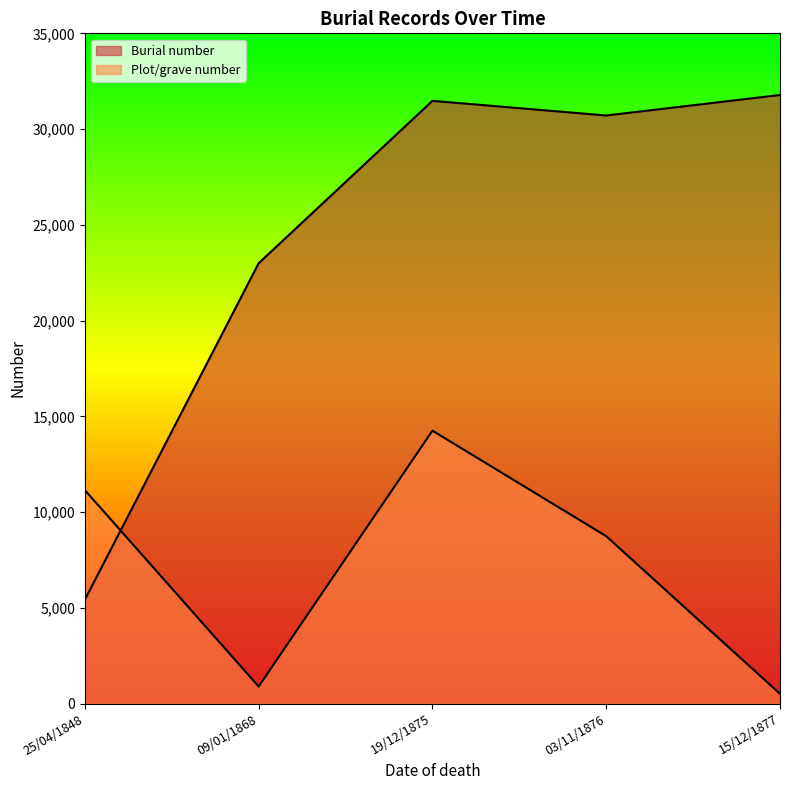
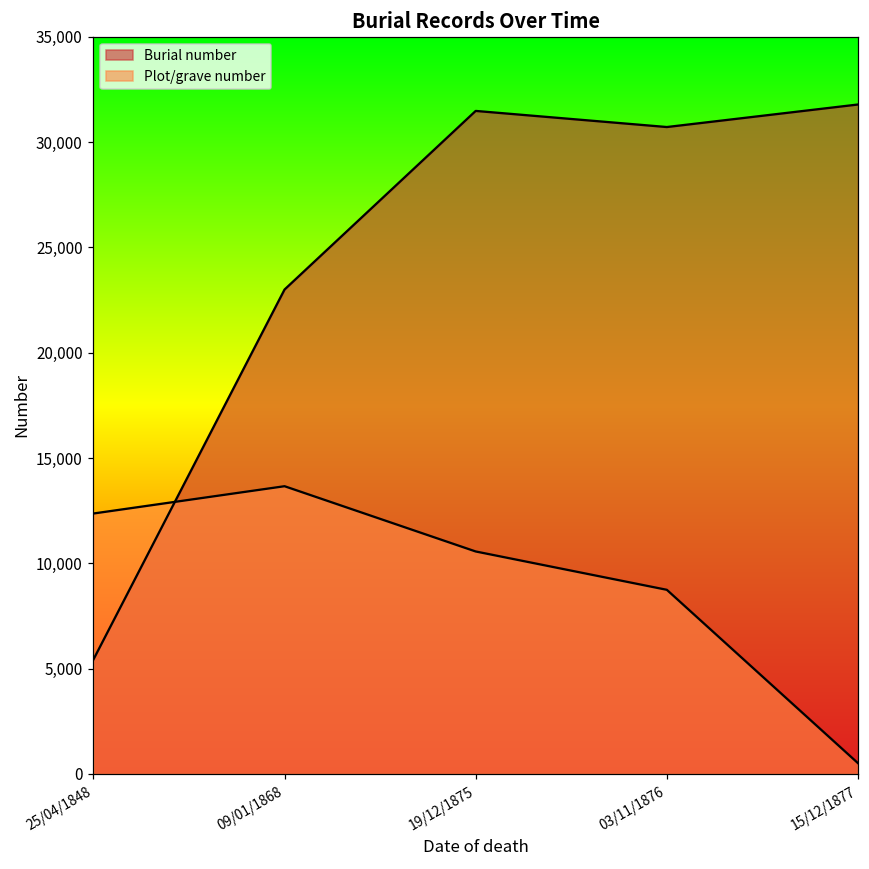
  {
    "Burial number": {
      "25/04/1848": "5,400",
      "09/01/1868": "23,000",
      "19/12/1875": "31,500",
      "03/11/1876": "30,700",
      "15/12/1877": "31,800"
    },
    "Plot/grave number": {
-     "25/04/1848": "11,100",
-     "09/01/1868": "900",
-     "19/12/1875": "14,300",
+     "25/04/1848": "12,400",
+     "09/01/1868": "13,700",
+     "19/12/1875": "10,600",
      "03/11/1876": "8,700",
      "15/12/1877": "500"
    }
  }
